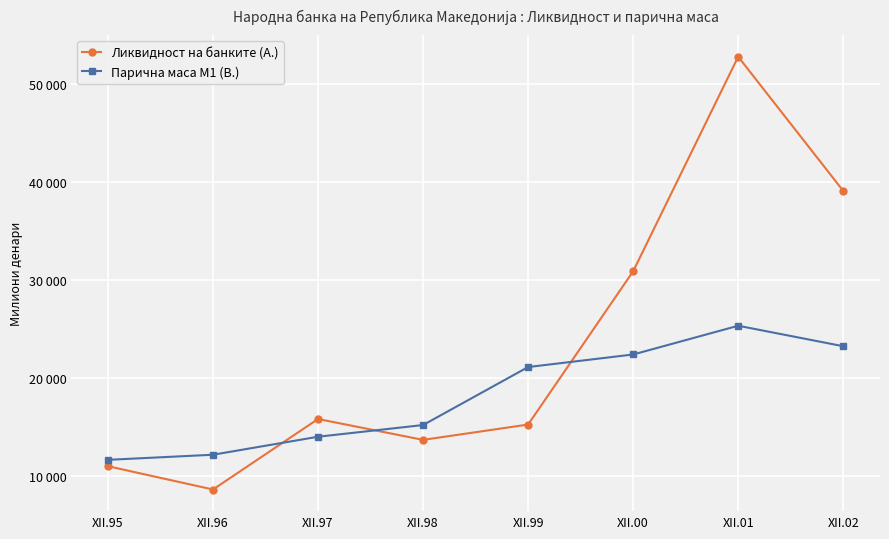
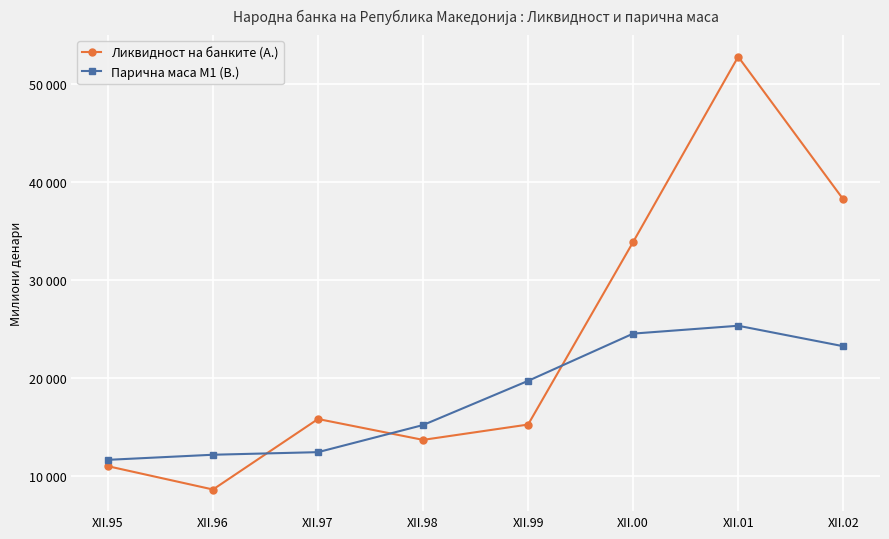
  {
    "Ликвидност на банките (А.)": {
      "XII.95": 11000,
      "XII.96": 9000,
      "XII.97": 16000,
      "XII.98": 14000,
      "XII.99": 15000,
-     "XII.00": 31000,
+     "XII.00": 34000,
      "XII.01": 53000,
-     "XII.02": 39000
+     "XII.02": 38000
    },
    "Парична маса М1 (В.)": {
      "XII.95": 12000,
      "XII.96": 12000,
-     "XII.97": 14000,
+     "XII.97": 12000,
      "XII.98": 15000,
-     "XII.99": 21000,
-     "XII.00": 22000,
+     "XII.99": 20000,
+     "XII.00": 25000,
      "XII.01": 25000,
      "XII.02": 23000
    }
  }
